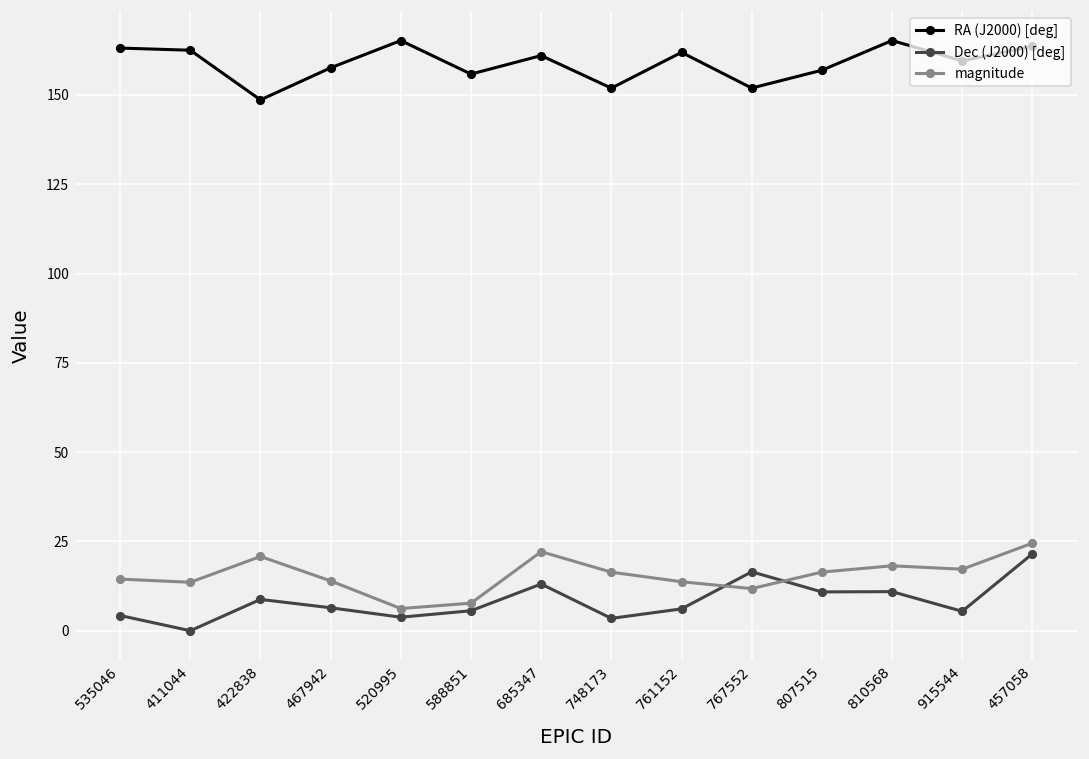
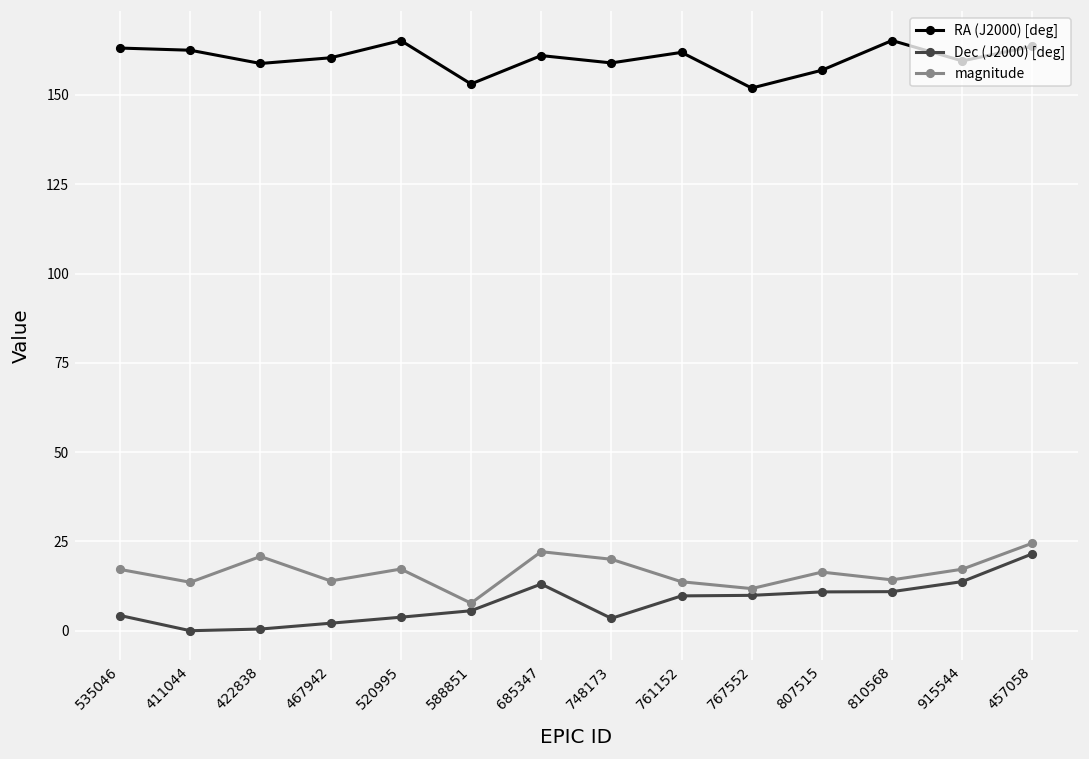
  {
    "RA (J2000) [deg]": {
      "535046": 163,
      "411044": 163,
-     "422838": 149,
-     "467942": 158,
+     "422838": 159,
+     "467942": 160,
      "520995": 165,
-     "588851": 156,
+     "588851": 153,
      "685347": 161,
-     "748173": 152,
+     "748173": 159,
      "761152": 162,
      "767552": 152,
      "807515": 157,
      "810568": 165
    },
    "Dec (J2000) [deg]": {
      "535046": 4,
      "411044": 0,
-     "422838": 9,
-     "467942": 6,
+     "422838": 0,
+     "467942": 2,
      "520995": 4,
      "588851": 6,
      "685347": 13,
      "748173": 3,
-     "761152": 6,
-     "767552": 16,
+     "761152": 10,
+     "767552": 10,
      "807515": 11,
      "810568": 11,
-     "915544": 5,
+     "915544": 14,
      "457058": 22
    },
    "magnitude": {
-     "535046": 14,
+     "535046": 17,
      "411044": 14,
      "422838": 21,
      "467942": 14,
-     "520995": 6,
+     "520995": 17,
      "588851": 8,
      "685347": 22,
-     "748173": 16,
+     "748173": 20,
      "761152": 14,
      "767552": 12,
      "807515": 16,
-     "810568": 18,
+     "810568": 14,
      "915544": 17,
      "457058": 25
    }
  }
